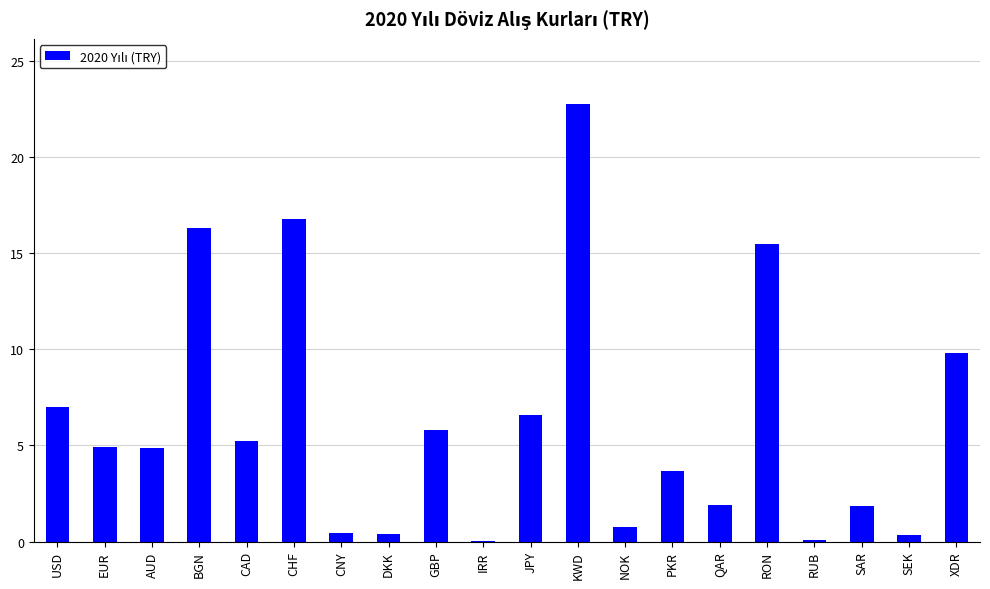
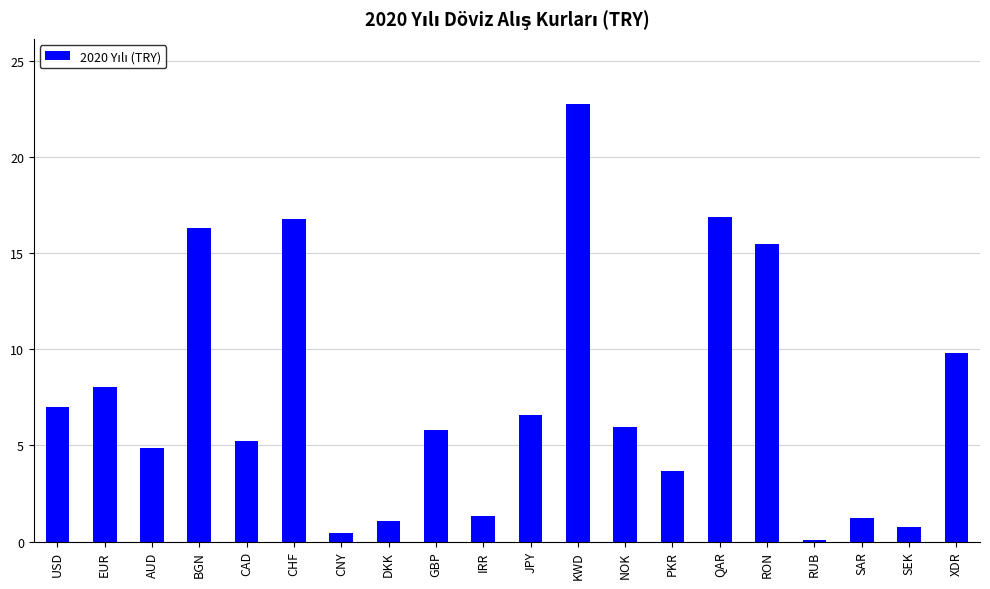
  {
    "USD": 7.0,
-   "EUR": 4.9,
+   "EUR": 8.0,
    "AUD": 4.9,
    "BGN": 16.3,
    "CAD": 5.2,
    "CHF": 16.8,
    "CNY": 0.4,
-   "DKK": 0.4,
+   "DKK": 1.1,
    "GBP": 5.8,
-   "IRR": 0.0,
+   "IRR": 1.3,
    "JPY": 6.6,
    "KWD": 22.7,
-   "NOK": 0.8,
+   "NOK": 6.0,
    "PKR": 3.7,
-   "QAR": 1.9,
+   "QAR": 16.9,
    "RON": 15.5,
-   "SAR": 1.9,
-   "SEK": 0.3,
+   "SAR": 1.2,
+   "SEK": 0.8,
    "XDR": 9.8
  }
